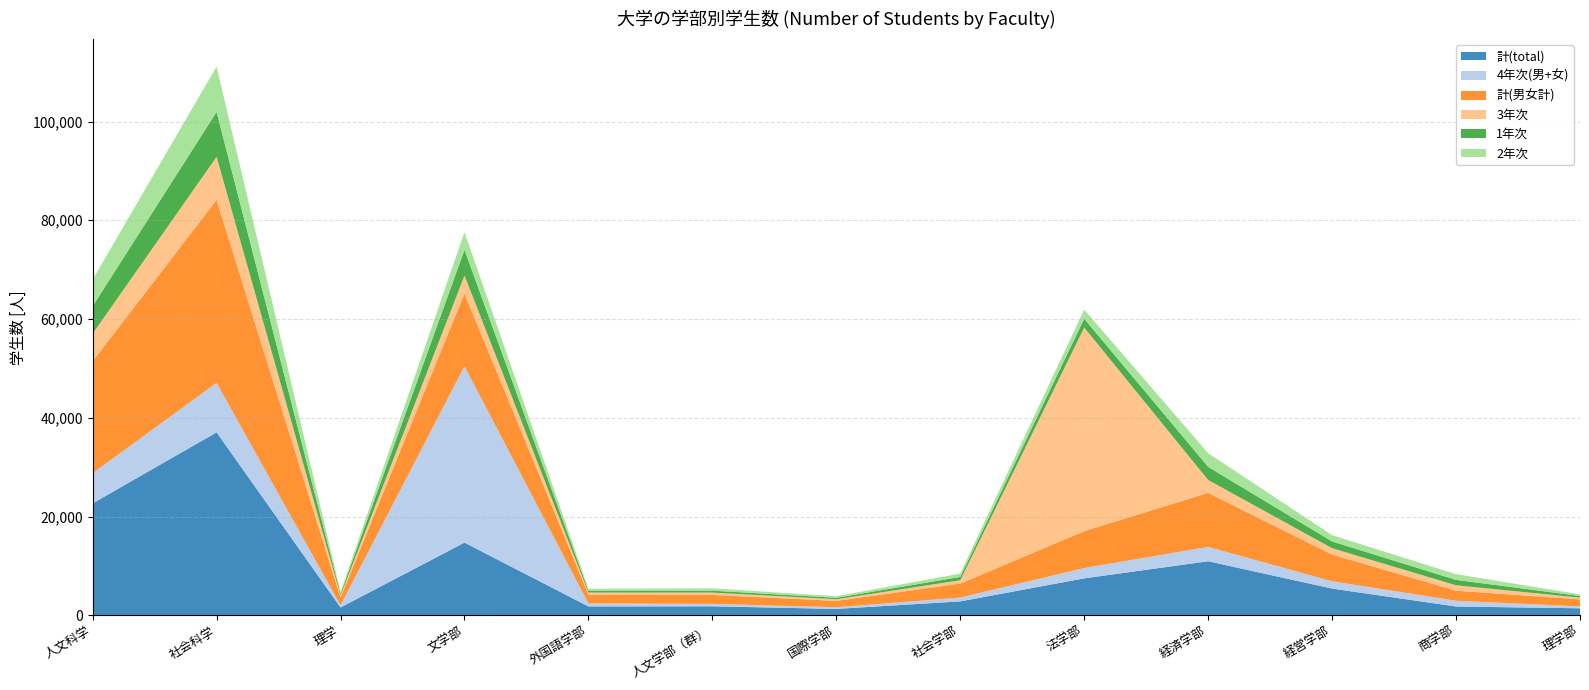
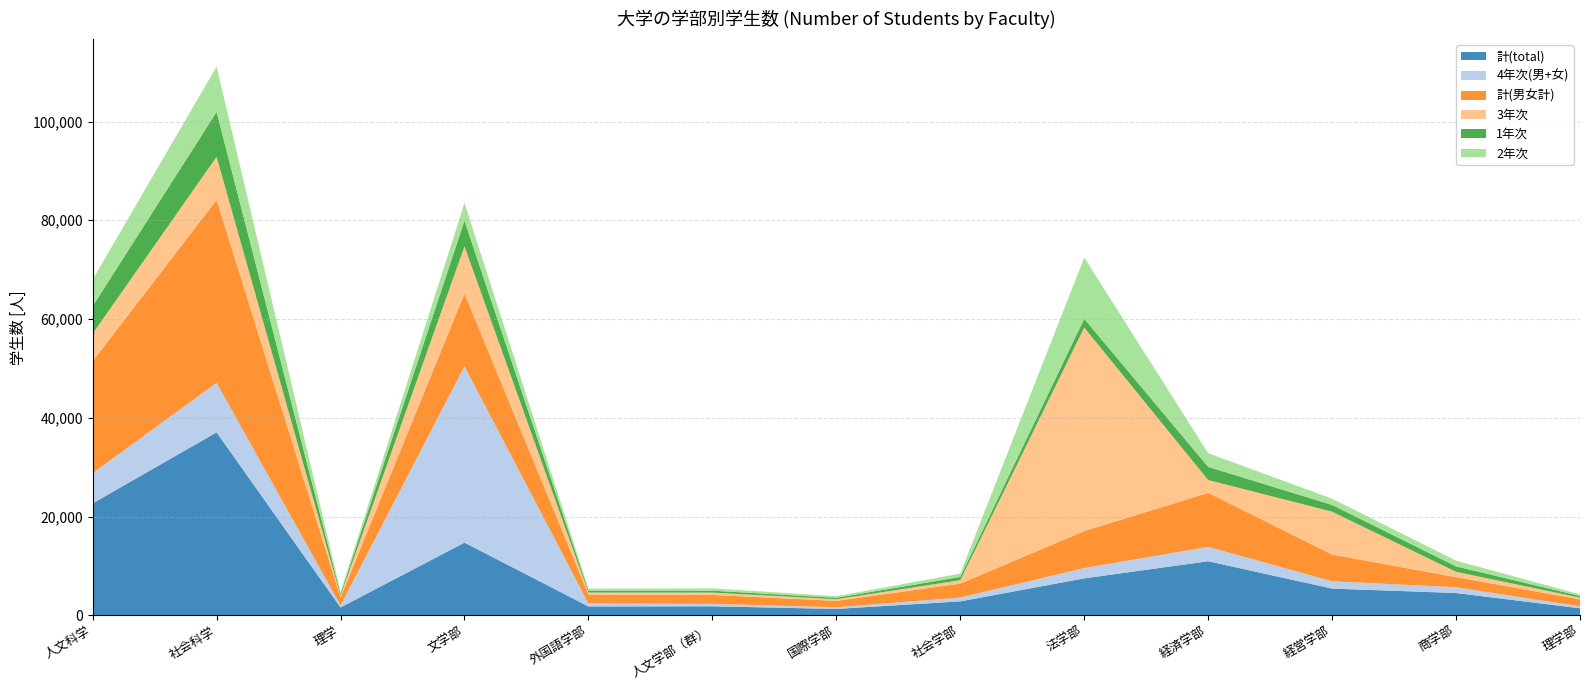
  {
    "計(total)": {
      "人文科学": "23,000",
      "社会科学": "37,000",
      "文学部": "15,000",
      "外国語学部": "2,000",
      "社会学部": "3,000",
      "法学部": "7,000",
      "経済学部": "11,000",
      "経営学部": "5,000",
-     "商学部": "2,000"
+     "商学部": "5,000"
    },
    "4年次(男+女)": {
      "人文科学": "6,000",
      "社会科学": "10,000",
      "文学部": "36,000",
      "外国語学部": "1,000",
      "社会学部": "1,000",
      "法学部": "2,000",
      "経済学部": "3,000",
      "経営学部": "1,000",
      "商学部": "1,000"
    },
    "計(男女計)": {
      "人文科学": "23,000",
      "社会科学": "37,000",
      "文学部": "15,000",
      "社会学部": "3,000",
      "法学部": "7,000",
      "経済学部": "11,000",
      "経営学部": "5,000",
      "商学部": "2,000"
    },
    "3年次": {
      "人文科学": "6,000",
      "社会科学": "9,000",
-     "文学部": "4,000",
+     "文学部": "10,000",
      "社会学部": "1,000",
      "法学部": "41,000",
      "経済学部": "3,000",
-     "経営学部": "1,000",
+     "経営学部": "9,000",
      "商学部": "1,000"
    },
    "1年次": {
      "人文科学": "6,000",
      "社会科学": "9,000",
      "文学部": "5,000",
      "社会学部": "1,000",
      "法学部": "2,000",
      "経済学部": "3,000",
      "経営学部": "1,000",
      "商学部": "1,000"
    },
    "2年次": {
      "人文科学": "5,000",
      "社会科学": "9,000",
      "文学部": "4,000",
      "社会学部": "1,000",
-     "法学部": "2,000",
+     "法学部": "12,000",
      "経済学部": "3,000",
      "経営学部": "1,000",
      "商学部": "1,000"
    }
  }
